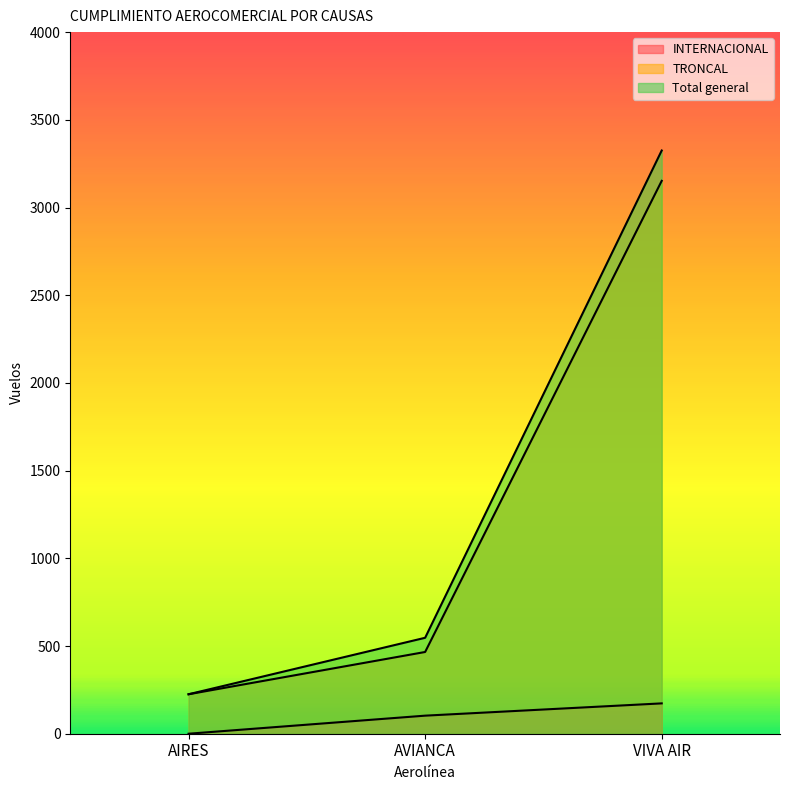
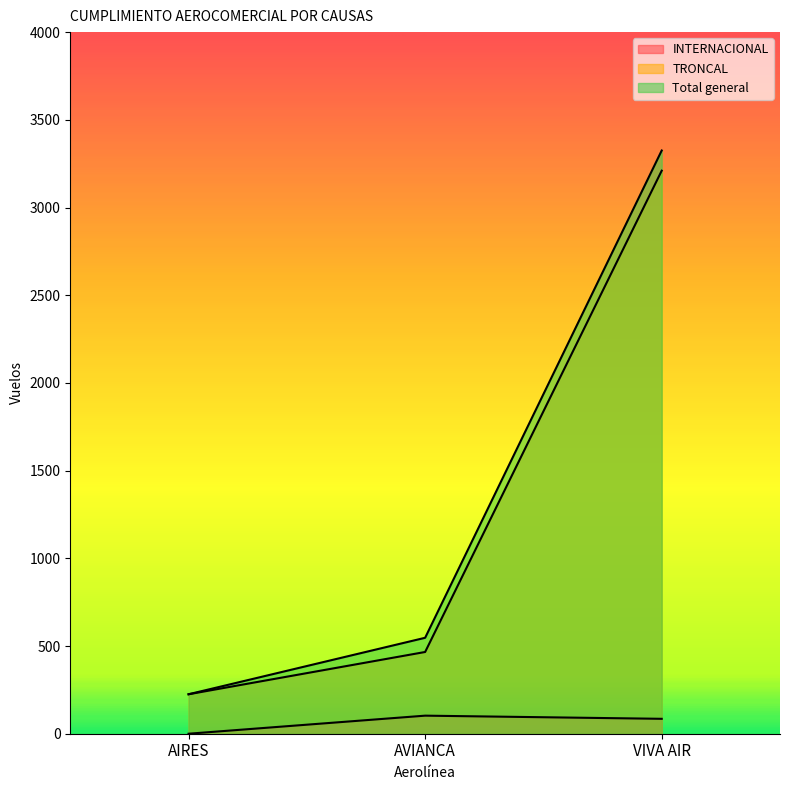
  {
    "INTERNACIONAL": {
      "AIRES": 0,
      "AVIANCA": 100,
-     "VIVA AIR": 170
+     "VIVA AIR": 90
    },
    "TRONCAL": {
      "AVIANCA": 470,
-     "VIVA AIR": 3150
+     "VIVA AIR": 3210
    },
    "Total general": {
      "AVIANCA": 550,
      "VIVA AIR": 3330
    }
  }
